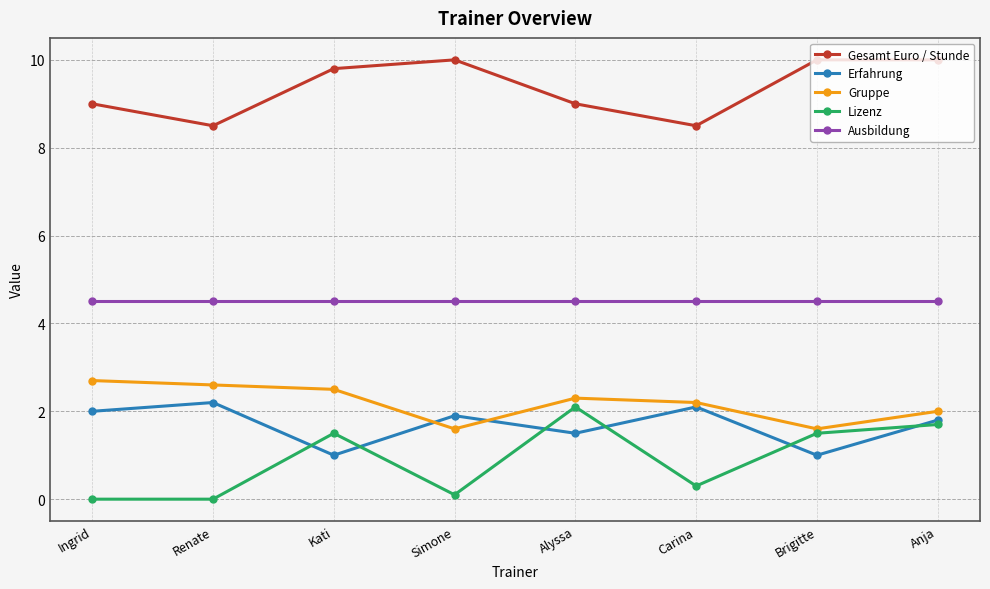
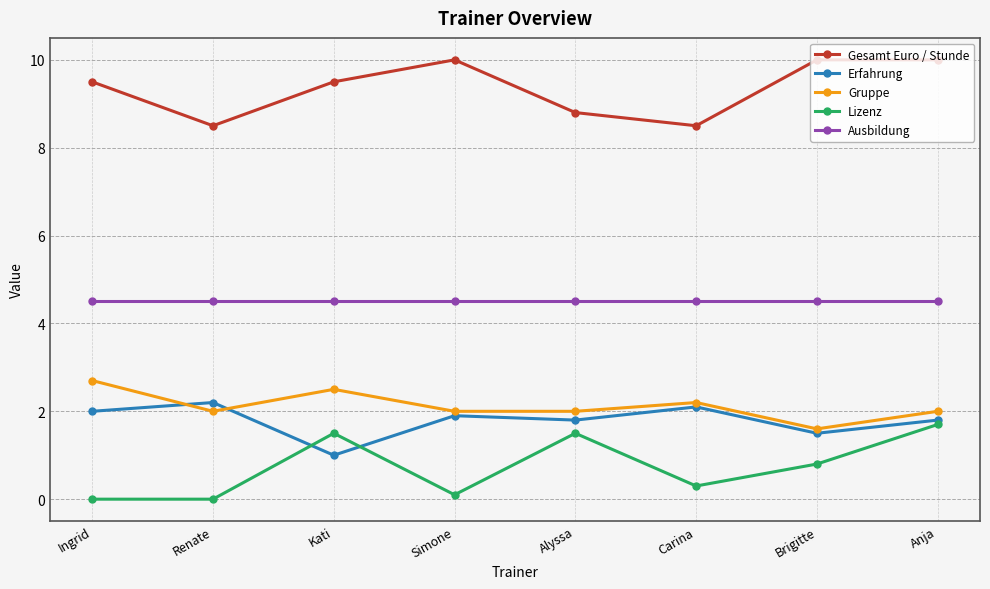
  {
    "Gesamt Euro / Stunde": {
-     "Ingrid": 9.0,
+     "Ingrid": 9.5,
      "Renate": 8.5,
-     "Kati": 9.8,
+     "Kati": 9.5,
      "Simone": 10.0,
-     "Alyssa": 9.0,
+     "Alyssa": 8.8,
      "Carina": 8.5
    },
    "Erfahrung": {
      "Ingrid": 2.0,
      "Renate": 2.2,
      "Kati": 1.0,
      "Simone": 1.9,
-     "Alyssa": 1.5,
+     "Alyssa": 1.8,
      "Carina": 2.1,
-     "Brigitte": 1.0,
+     "Brigitte": 1.5,
      "Anja": 1.8
    },
    "Gruppe": {
      "Ingrid": 2.7,
-     "Renate": 2.6,
+     "Renate": 2.0,
      "Kati": 2.5,
-     "Simone": 1.6,
-     "Alyssa": 2.3,
+     "Simone": 2.0,
+     "Alyssa": 2.0,
      "Carina": 2.2,
      "Brigitte": 1.6,
      "Anja": 2.0
    },
    "Lizenz": {
      "Ingrid": 0.0,
      "Renate": 0.0,
      "Kati": 1.5,
      "Simone": 0.1,
-     "Alyssa": 2.1,
+     "Alyssa": 1.5,
      "Carina": 0.3,
-     "Brigitte": 1.5,
+     "Brigitte": 0.8,
      "Anja": 1.7
    },
    "Ausbildung": {
      "Ingrid": 4.5,
      "Renate": 4.5,
      "Kati": 4.5,
      "Simone": 4.5,
      "Alyssa": 4.5,
      "Carina": 4.5,
      "Brigitte": 4.5,
      "Anja": 4.5
    }
  }
